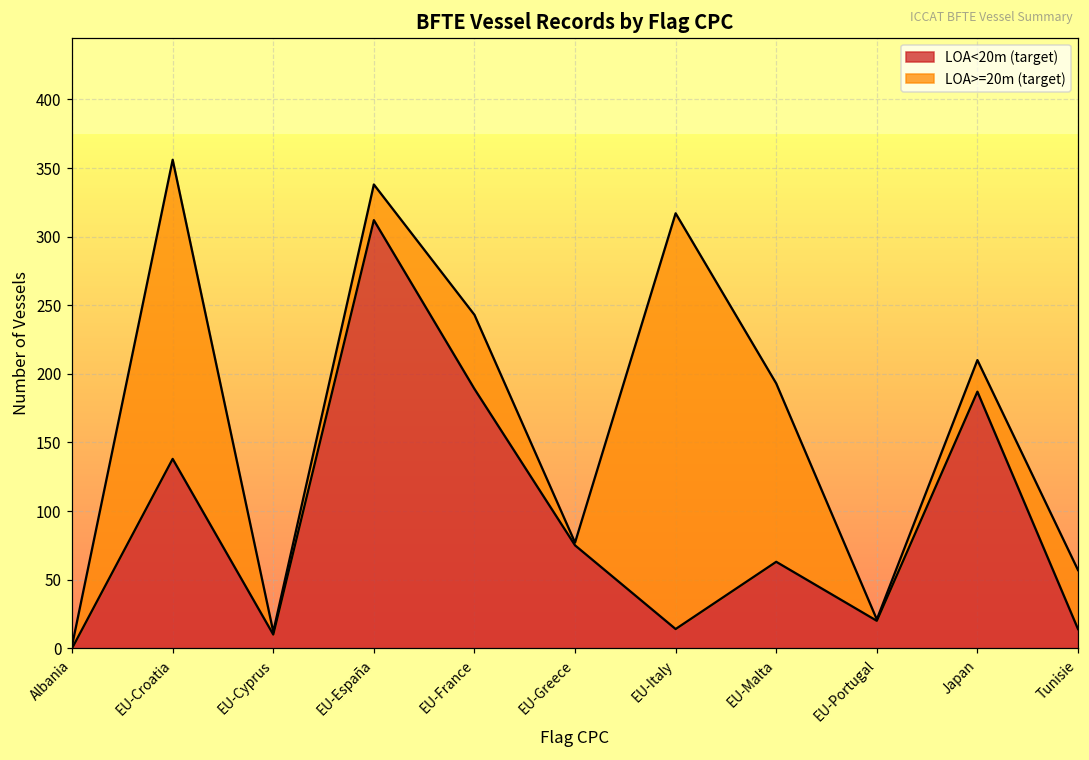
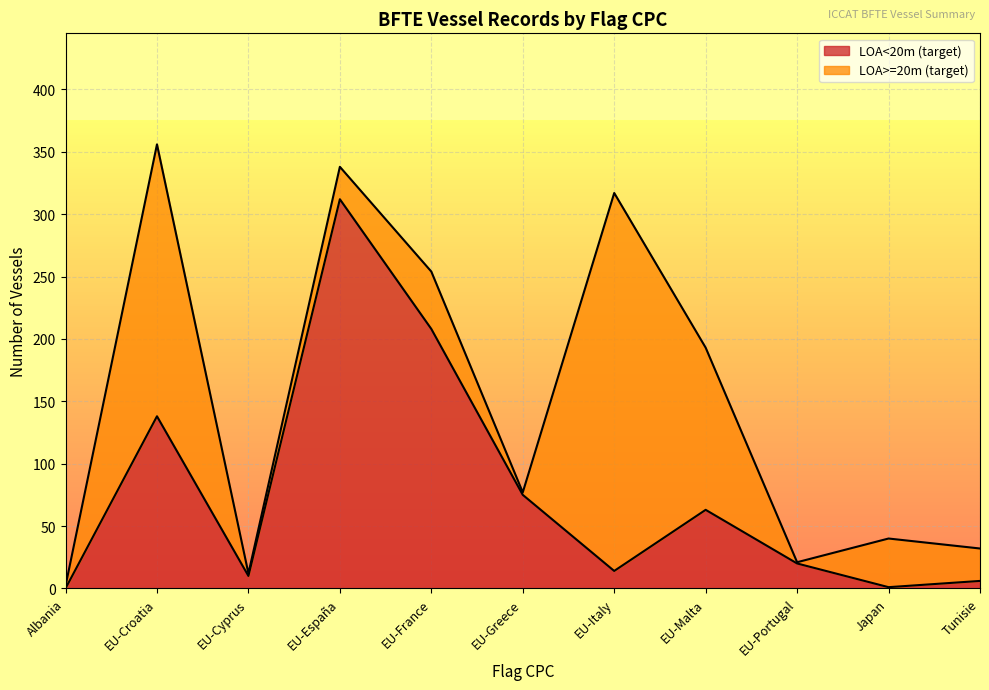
  {
    "LOA<20m (target)": {
      "EU-Croatia": 138,
      "EU-España": 312,
-     "EU-France": 189,
+     "EU-France": 208,
      "EU-Italy": 14,
      "EU-Malta": 63,
-     "Japan": 187,
-     "Tunisie": 14
+     "Japan": 1,
+     "Tunisie": 6
    },
    "LOA>=20m (target)": {
      "EU-Croatia": 218,
      "EU-España": 26,
-     "EU-France": 54,
+     "EU-France": 46,
      "EU-Italy": 303,
      "EU-Malta": 130,
-     "Japan": 23,
-     "Tunisie": 43
+     "Japan": 39,
+     "Tunisie": 26
    }
  }
